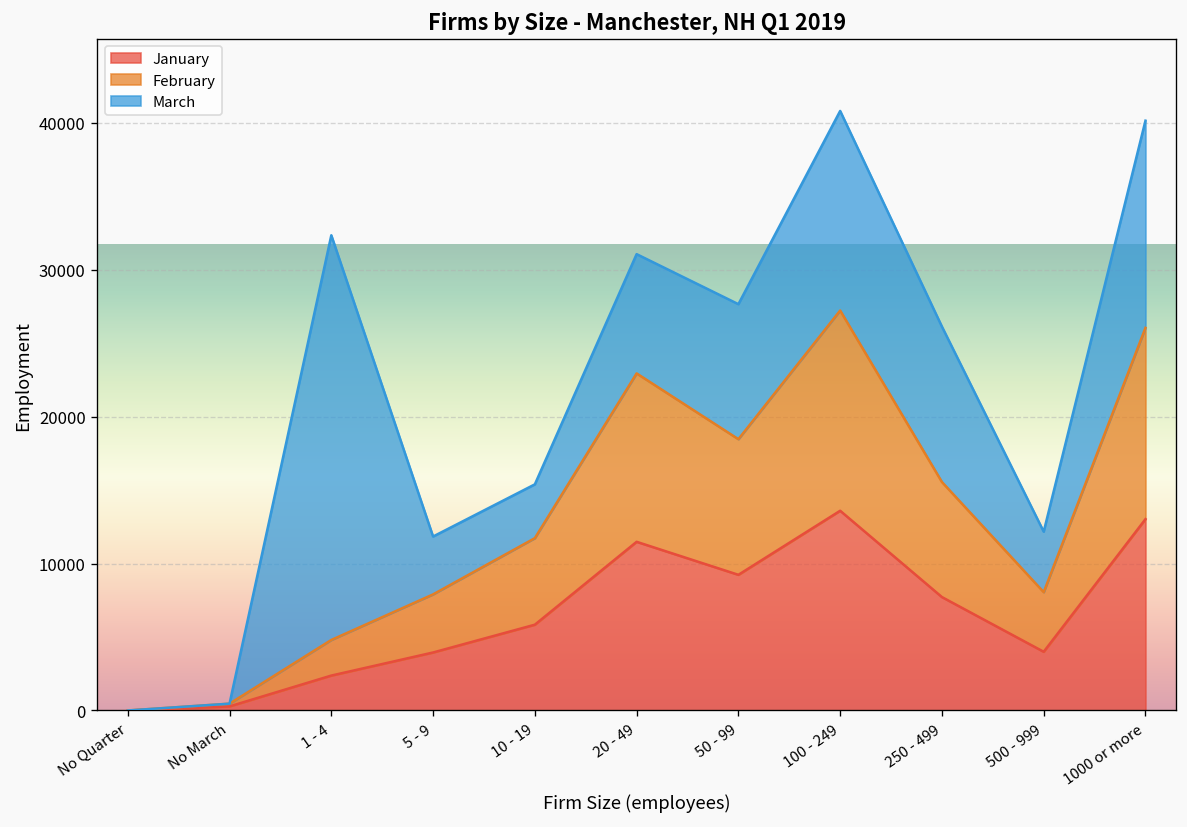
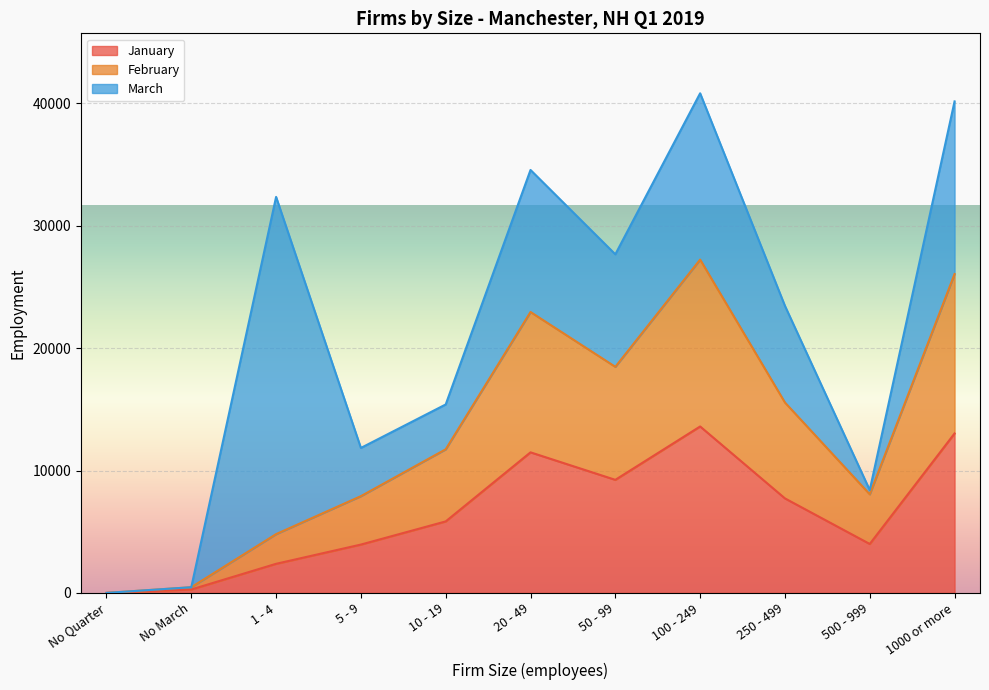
  {
    "March": {
      "1 - 4": 27600,
      "5 - 9": 3900,
      "10 - 19": 3700,
-     "20 - 49": 8100,
+     "20 - 49": 11600,
      "50 - 99": 9200,
      "100 - 249": 13600,
-     "250 - 499": 10600,
-     "500 - 999": 4100,
+     "250 - 499": 7900,
+     "500 - 999": 300,
      "1000 or more": 14100
    }
  }
